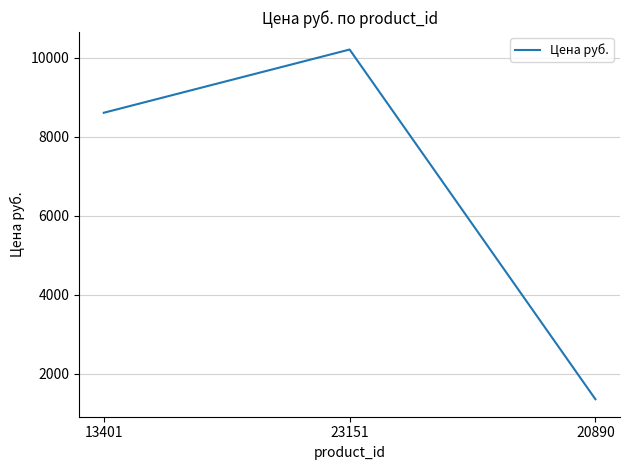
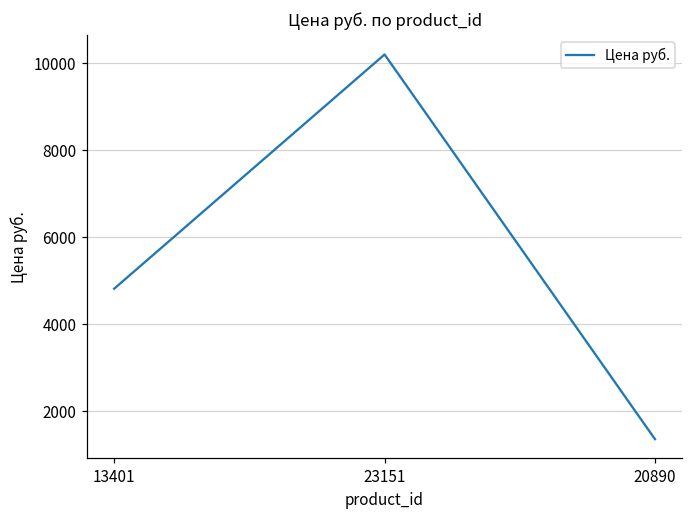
  {
-   "13401": 8600,
+   "13401": 4800,
    "23151": 10200,
    "20890": 1400
  }
